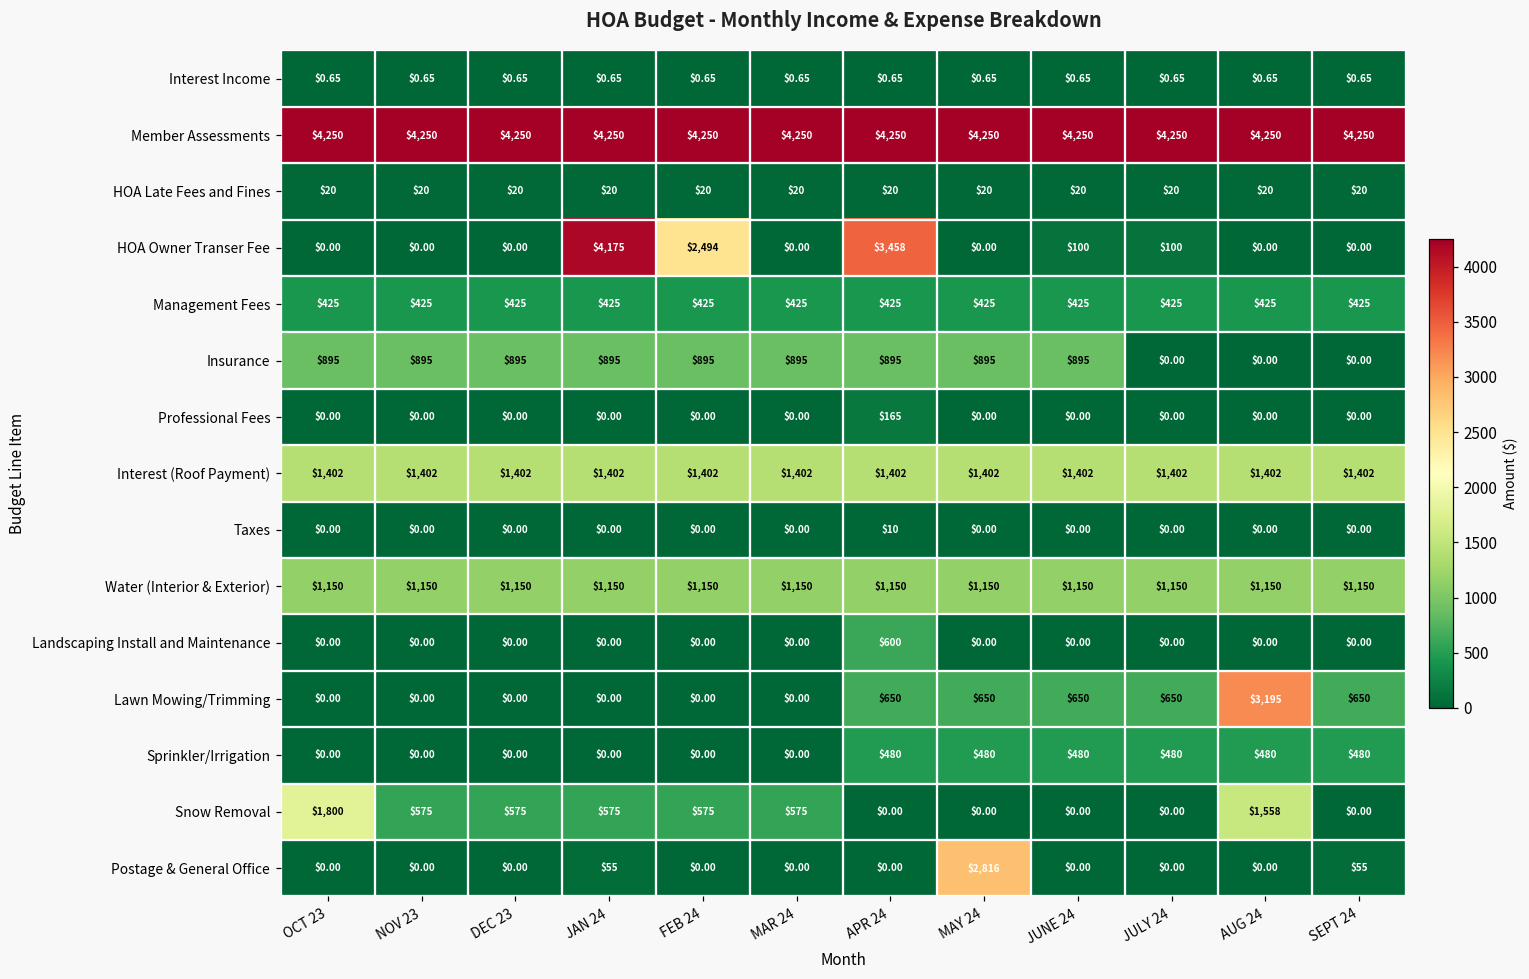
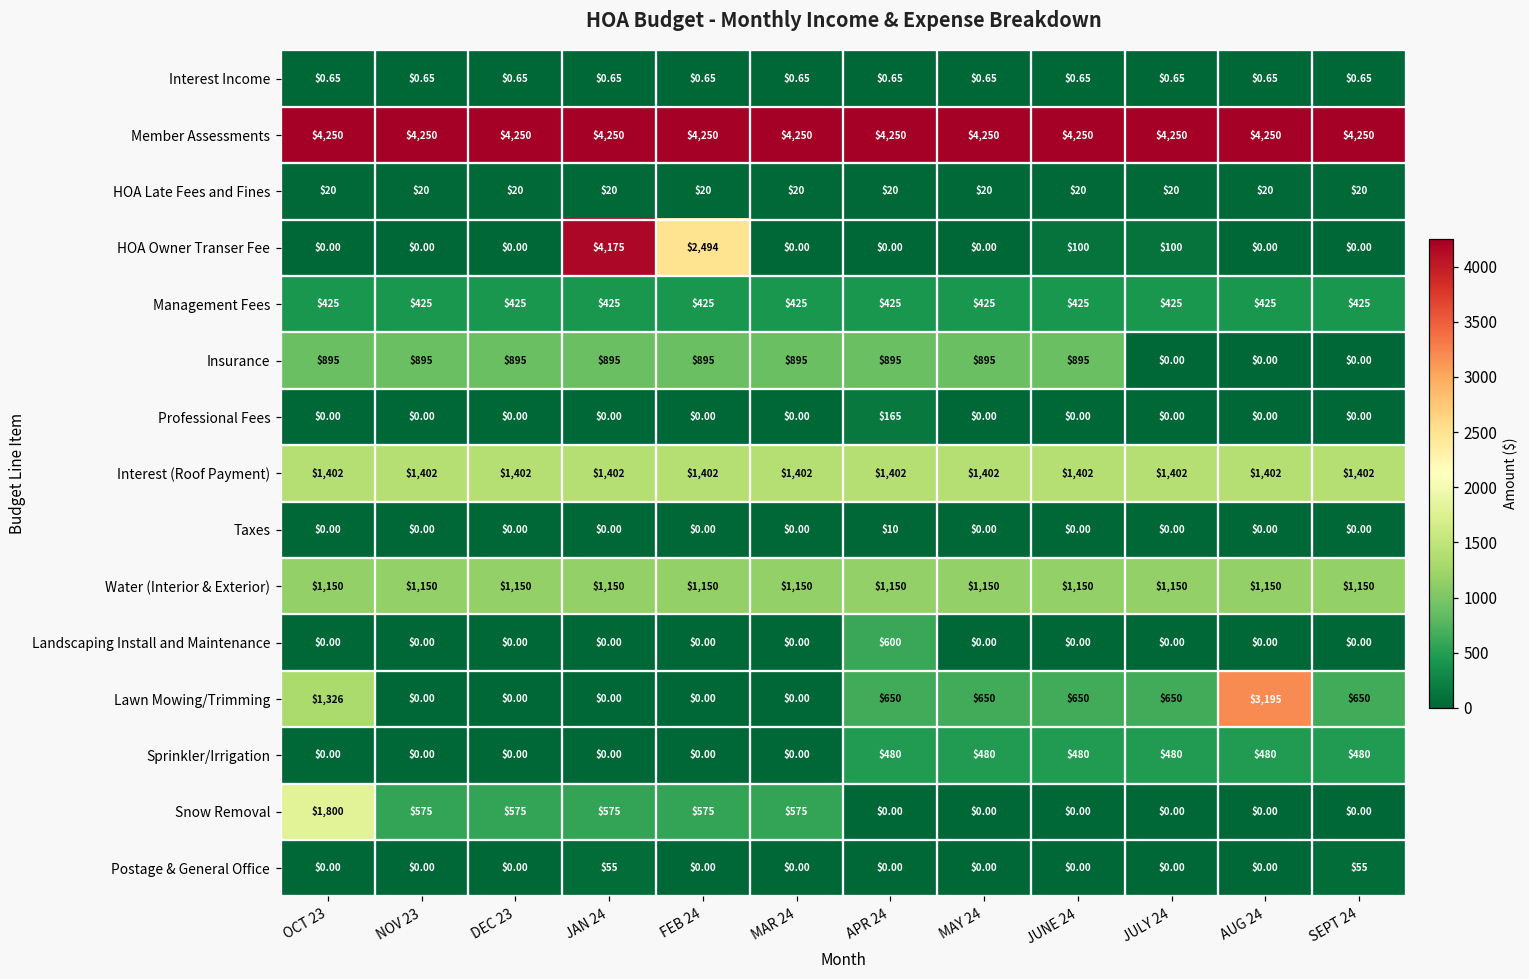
  {
    "Interest Income": {
      "OCT 23": "$0.65",
      "NOV 23": "$0.65",
      "DEC 23": "$0.65",
      "JAN 24": "$0.65",
      "FEB 24": "$0.65",
      "MAR 24": "$0.65",
      "APR 24": "$0.65",
      "MAY 24": "$0.65",
      "JUNE 24": "$0.65",
      "JULY 24": "$0.65",
      "AUG 24": "$0.65",
      "SEPT 24": "$0.65"
    },
    "Member Assessments": {
      "OCT 23": "$4,250",
      "NOV 23": "$4,250",
      "DEC 23": "$4,250",
      "JAN 24": "$4,250",
      "FEB 24": "$4,250",
      "MAR 24": "$4,250",
      "APR 24": "$4,250",
      "MAY 24": "$4,250",
      "JUNE 24": "$4,250",
      "JULY 24": "$4,250",
      "AUG 24": "$4,250",
      "SEPT 24": "$4,250"
    },
    "HOA Late Fees and Fines": {
      "OCT 23": "$20",
      "NOV 23": "$20",
      "DEC 23": "$20",
      "JAN 24": "$20",
      "FEB 24": "$20",
      "MAR 24": "$20",
      "APR 24": "$20",
      "MAY 24": "$20",
      "JUNE 24": "$20",
      "JULY 24": "$20",
      "AUG 24": "$20",
      "SEPT 24": "$20"
    },
    "HOA Owner Transer Fee": {
      "OCT 23": "$0.00",
      "NOV 23": "$0.00",
      "DEC 23": "$0.00",
      "JAN 24": "$4,175",
      "FEB 24": "$2,494",
      "MAR 24": "$0.00",
-     "APR 24": "$3,458",
+     "APR 24": "$0.00",
      "MAY 24": "$0.00",
      "JUNE 24": "$100",
      "JULY 24": "$100",
      "AUG 24": "$0.00",
      "SEPT 24": "$0.00"
    },
    "Management Fees": {
      "OCT 23": "$425",
      "NOV 23": "$425",
      "DEC 23": "$425",
      "JAN 24": "$425",
      "FEB 24": "$425",
      "MAR 24": "$425",
      "APR 24": "$425",
      "MAY 24": "$425",
      "JUNE 24": "$425",
      "JULY 24": "$425",
      "AUG 24": "$425",
      "SEPT 24": "$425"
    },
    "Insurance": {
      "OCT 23": "$895",
      "NOV 23": "$895",
      "DEC 23": "$895",
      "JAN 24": "$895",
      "FEB 24": "$895",
      "MAR 24": "$895",
      "APR 24": "$895",
      "MAY 24": "$895",
      "JUNE 24": "$895",
      "JULY 24": "$0.00",
      "AUG 24": "$0.00",
      "SEPT 24": "$0.00"
    },
    "Professional Fees": {
      "OCT 23": "$0.00",
      "NOV 23": "$0.00",
      "DEC 23": "$0.00",
      "JAN 24": "$0.00",
      "FEB 24": "$0.00",
      "MAR 24": "$0.00",
      "APR 24": "$165",
      "MAY 24": "$0.00",
      "JUNE 24": "$0.00",
      "JULY 24": "$0.00",
      "AUG 24": "$0.00",
      "SEPT 24": "$0.00"
    },
    "Interest (Roof Payment)": {
      "OCT 23": "$1,402",
      "NOV 23": "$1,402",
      "DEC 23": "$1,402",
      "JAN 24": "$1,402",
      "FEB 24": "$1,402",
      "MAR 24": "$1,402",
      "APR 24": "$1,402",
      "MAY 24": "$1,402",
      "JUNE 24": "$1,402",
      "JULY 24": "$1,402",
      "AUG 24": "$1,402",
      "SEPT 24": "$1,402"
    },
    "Taxes": {
      "OCT 23": "$0.00",
      "NOV 23": "$0.00",
      "DEC 23": "$0.00",
      "JAN 24": "$0.00",
      "FEB 24": "$0.00",
      "MAR 24": "$0.00",
      "APR 24": "$10",
      "MAY 24": "$0.00",
      "JUNE 24": "$0.00",
      "JULY 24": "$0.00",
      "AUG 24": "$0.00",
      "SEPT 24": "$0.00"
    },
    "Water (Interior & Exterior)": {
      "OCT 23": "$1,150",
      "NOV 23": "$1,150",
      "DEC 23": "$1,150",
      "JAN 24": "$1,150",
      "FEB 24": "$1,150",
      "MAR 24": "$1,150",
      "APR 24": "$1,150",
      "MAY 24": "$1,150",
      "JUNE 24": "$1,150",
      "JULY 24": "$1,150",
      "AUG 24": "$1,150",
      "SEPT 24": "$1,150"
    },
    "Landscaping Install and Maintenance": {
      "OCT 23": "$0.00",
      "NOV 23": "$0.00",
      "DEC 23": "$0.00",
      "JAN 24": "$0.00",
      "FEB 24": "$0.00",
      "MAR 24": "$0.00",
      "APR 24": "$600",
      "MAY 24": "$0.00",
      "JUNE 24": "$0.00",
      "JULY 24": "$0.00",
      "AUG 24": "$0.00",
      "SEPT 24": "$0.00"
    },
    "Lawn Mowing/Trimming": {
-     "OCT 23": "$0.00",
+     "OCT 23": "$1,326",
      "NOV 23": "$0.00",
      "DEC 23": "$0.00",
      "JAN 24": "$0.00",
      "FEB 24": "$0.00",
      "MAR 24": "$0.00",
      "APR 24": "$650",
      "MAY 24": "$650",
      "JUNE 24": "$650",
      "JULY 24": "$650",
      "AUG 24": "$3,195",
      "SEPT 24": "$650"
    },
    "Sprinkler/Irrigation": {
      "OCT 23": "$0.00",
      "NOV 23": "$0.00",
      "DEC 23": "$0.00",
      "JAN 24": "$0.00",
      "FEB 24": "$0.00",
      "MAR 24": "$0.00",
      "APR 24": "$480",
      "MAY 24": "$480",
      "JUNE 24": "$480",
      "JULY 24": "$480",
      "AUG 24": "$480",
      "SEPT 24": "$480"
    },
    "Snow Removal": {
      "OCT 23": "$1,800",
      "NOV 23": "$575",
      "DEC 23": "$575",
      "JAN 24": "$575",
      "FEB 24": "$575",
      "MAR 24": "$575",
      "APR 24": "$0.00",
      "MAY 24": "$0.00",
      "JUNE 24": "$0.00",
      "JULY 24": "$0.00",
-     "AUG 24": "$1,558",
+     "AUG 24": "$0.00",
      "SEPT 24": "$0.00"
    },
    "Postage & General Office": {
      "OCT 23": "$0.00",
      "NOV 23": "$0.00",
      "DEC 23": "$0.00",
      "JAN 24": "$55",
      "FEB 24": "$0.00",
      "MAR 24": "$0.00",
      "APR 24": "$0.00",
-     "MAY 24": "$2,816",
+     "MAY 24": "$0.00",
      "JUNE 24": "$0.00",
      "JULY 24": "$0.00",
      "AUG 24": "$0.00",
      "SEPT 24": "$55"
    }
  }
